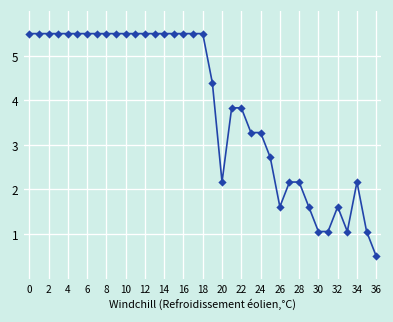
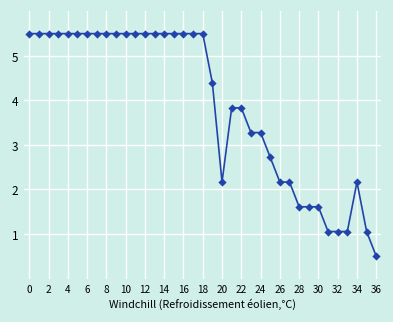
  {
    "0": 5.5,
    "2": 5.5,
    "4": 5.5,
    "6": 5.5,
    "8": 5.5,
    "10": 5.5,
    "12": 5.5,
    "14": 5.5,
    "16": 5.5,
    "18": 5.5,
    "20": 2.2,
    "22": 3.8,
    "24": 3.3,
-   "26": 1.6,
-   "28": 2.2,
-   "30": 1.1,
-   "32": 1.6,
+   "26": 2.2,
+   "28": 1.6,
+   "30": 1.6,
+   "32": 1.1,
    "34": 2.2,
    "36": 0.5
  }
